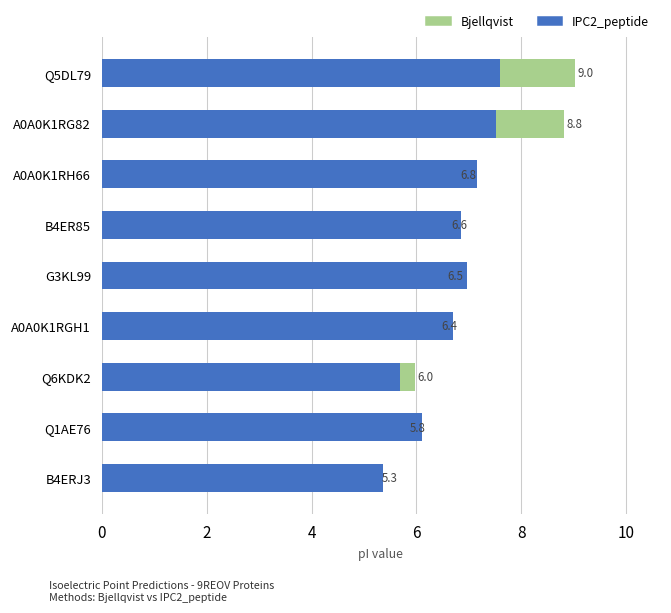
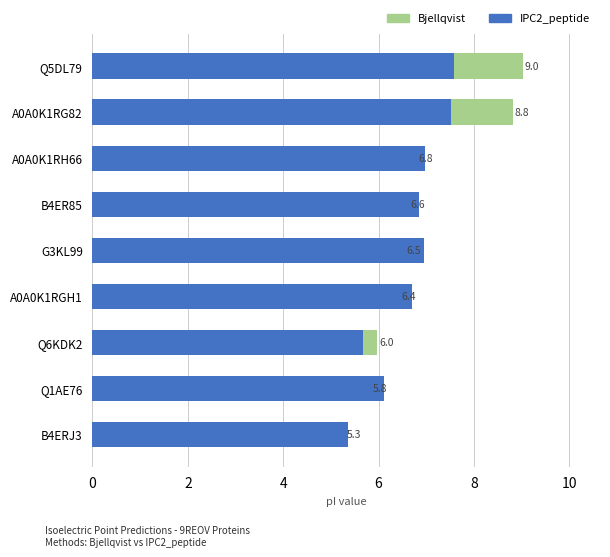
  {
    "Bjellqvist": {
      "Q5DL79": 9.0,
      "A0A0K1RG82": 8.8,
      "Q6KDK2": 6.0
    },
    "IPC2_peptide": {
-     "A0A0K1RH66": 7.2
+     "A0A0K1RH66": 7.0
    }
  }
